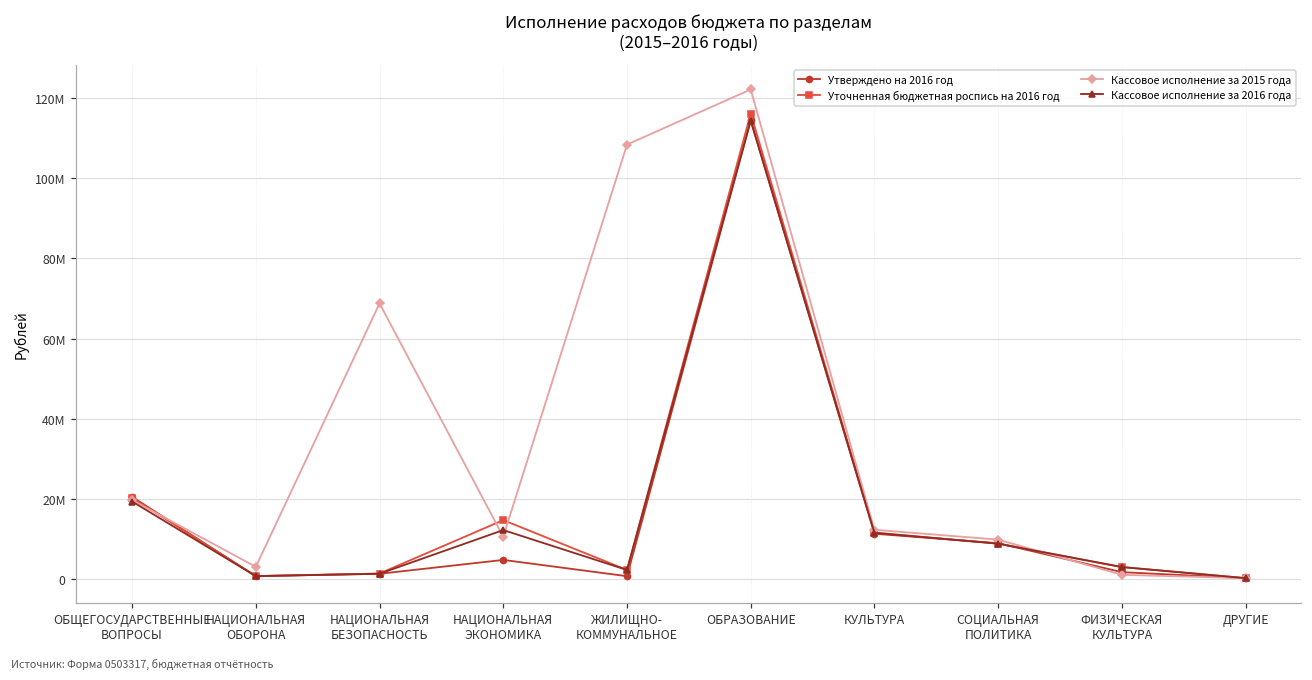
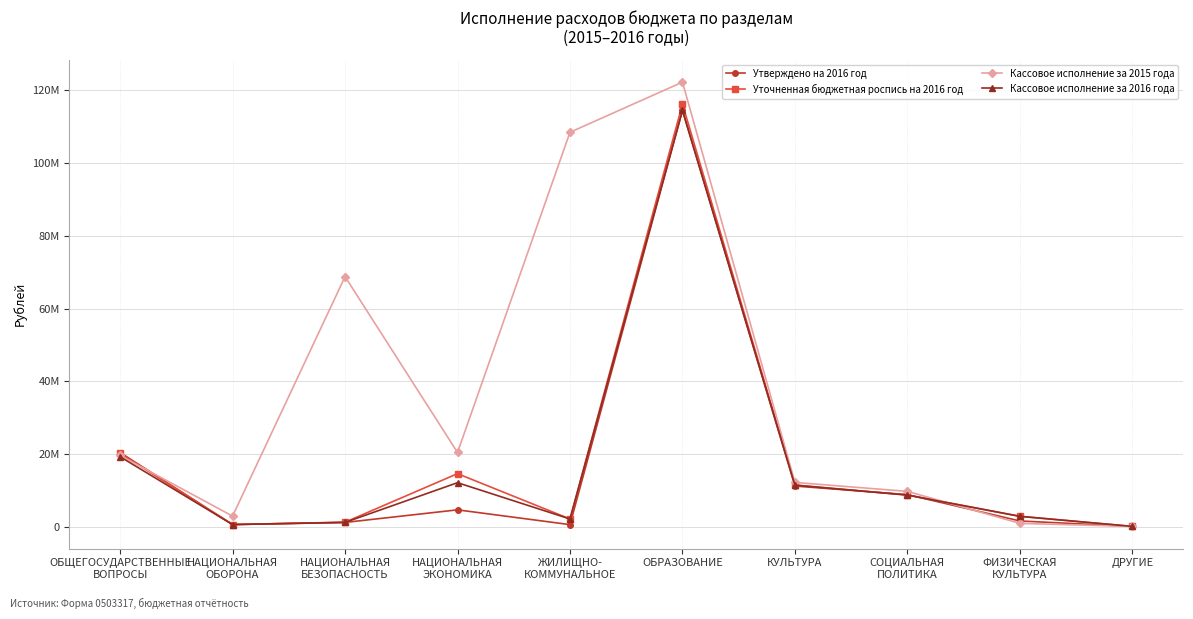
  {
    "Кассовое исполнение за 2015 года": {
      "НАЦИОНАЛЬНАЯ ОБОРОНА": 3000000,
      "НАЦИОНАЛЬНАЯ БЕЗОПАСНОСТЬ": 69000000,
-     "НАЦИОНАЛЬНАЯ ЭКОНОМИКА": 10000000,
+     "НАЦИОНАЛЬНАЯ ЭКОНОМИКА": 20000000,
      "ЖИЛИЩНО- КОММУНАЛЬНОЕ": 108000000,
      "ОБРАЗОВАНИЕ": 122000000,
      "КУЛЬТУРА": 12000000,
      "СОЦИАЛЬНАЯ ПОЛИТИКА": 10000000
    }
  }
